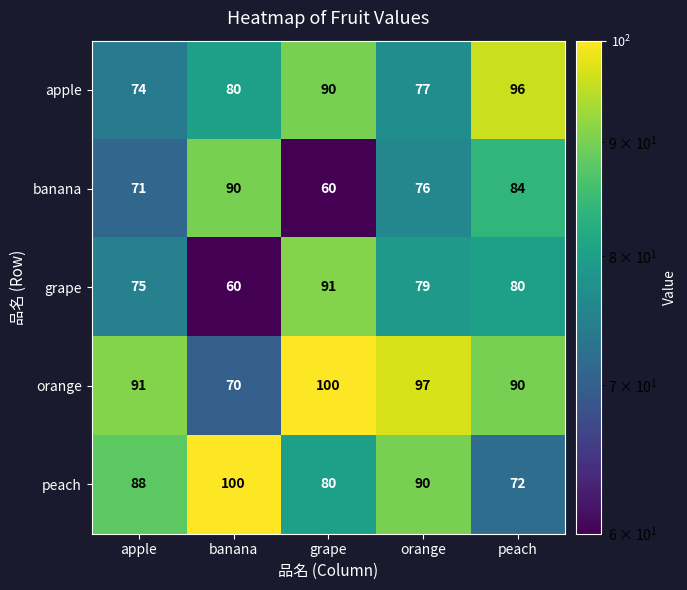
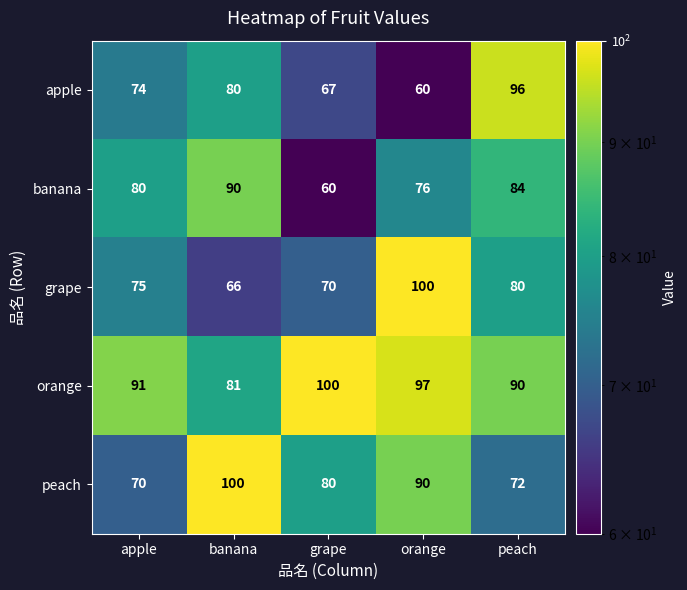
  {
    "apple": {
      "apple": 74,
      "banana": 80,
-     "grape": 90,
-     "orange": 77,
+     "grape": 67,
+     "orange": 60,
      "peach": 96
    },
    "banana": {
-     "apple": 71,
+     "apple": 80,
      "banana": 90,
      "grape": 60,
      "orange": 76,
      "peach": 84
    },
    "grape": {
      "apple": 75,
-     "banana": 60,
-     "grape": 91,
-     "orange": 79,
+     "banana": 66,
+     "grape": 70,
+     "orange": 100,
      "peach": 80
    },
    "orange": {
      "apple": 91,
-     "banana": 70,
+     "banana": 81,
      "grape": 100,
      "orange": 97,
      "peach": 90
    },
    "peach": {
-     "apple": 88,
+     "apple": 70,
      "banana": 100,
      "grape": 80,
      "orange": 90,
      "peach": 72
    }
  }
